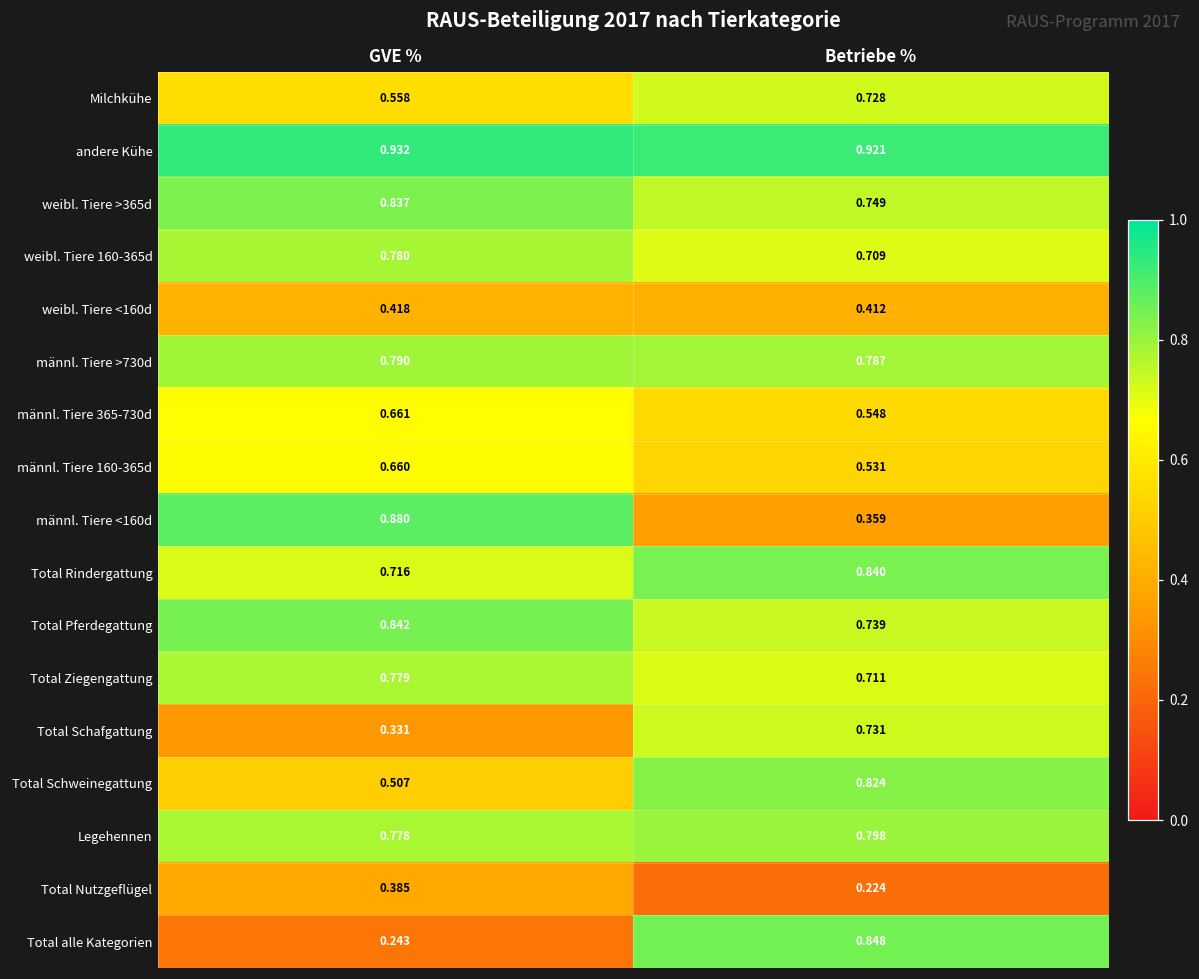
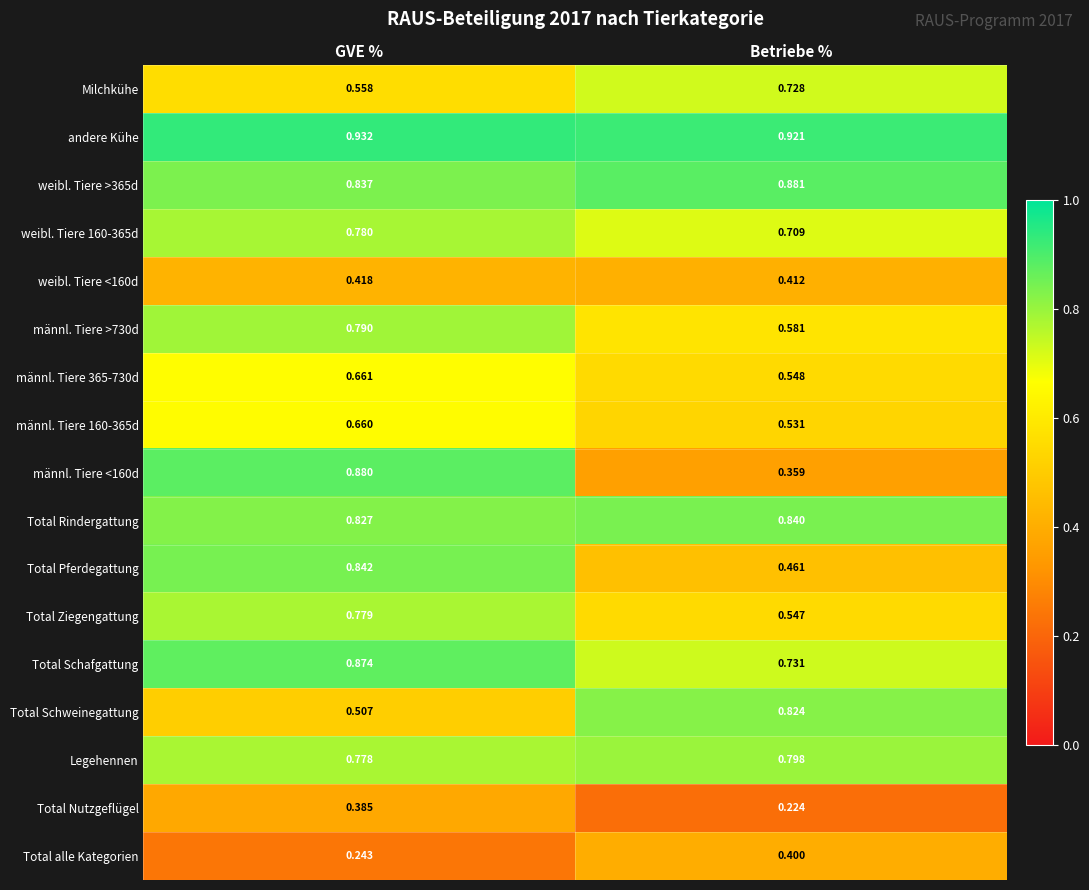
  {
    "Milchkühe": {
      "GVE %": 0.558,
      "Betriebe %": 0.728
    },
    "andere Kühe": {
      "GVE %": 0.932,
      "Betriebe %": 0.921
    },
    "weibl. Tiere >365d": {
      "GVE %": 0.837,
-     "Betriebe %": 0.749
+     "Betriebe %": 0.881
    },
    "weibl. Tiere 160-365d": {
      "GVE %": 0.780,
      "Betriebe %": 0.709
    },
    "weibl. Tiere <160d": {
      "GVE %": 0.418,
      "Betriebe %": 0.412
    },
    "männl. Tiere >730d": {
      "GVE %": 0.790,
-     "Betriebe %": 0.787
+     "Betriebe %": 0.581
    },
    "männl. Tiere 365-730d": {
      "GVE %": 0.661,
      "Betriebe %": 0.548
    },
    "männl. Tiere 160-365d": {
      "GVE %": 0.660,
      "Betriebe %": 0.531
    },
    "männl. Tiere <160d": {
      "GVE %": 0.880,
      "Betriebe %": 0.359
    },
    "Total Rindergattung": {
-     "GVE %": 0.716,
+     "GVE %": 0.827,
      "Betriebe %": 0.840
    },
    "Total Pferdegattung": {
      "GVE %": 0.842,
-     "Betriebe %": 0.739
+     "Betriebe %": 0.461
    },
    "Total Ziegengattung": {
      "GVE %": 0.779,
-     "Betriebe %": 0.711
+     "Betriebe %": 0.547
    },
    "Total Schafgattung": {
-     "GVE %": 0.331,
+     "GVE %": 0.874,
      "Betriebe %": 0.731
    },
    "Total Schweinegattung": {
      "GVE %": 0.507,
      "Betriebe %": 0.824
    },
    "Legehennen": {
      "GVE %": 0.778,
      "Betriebe %": 0.798
    },
    "Total Nutzgeflügel": {
      "GVE %": 0.385,
      "Betriebe %": 0.224
    },
    "Total alle Kategorien": {
      "GVE %": 0.243,
-     "Betriebe %": 0.848
+     "Betriebe %": 0.400
    }
  }
